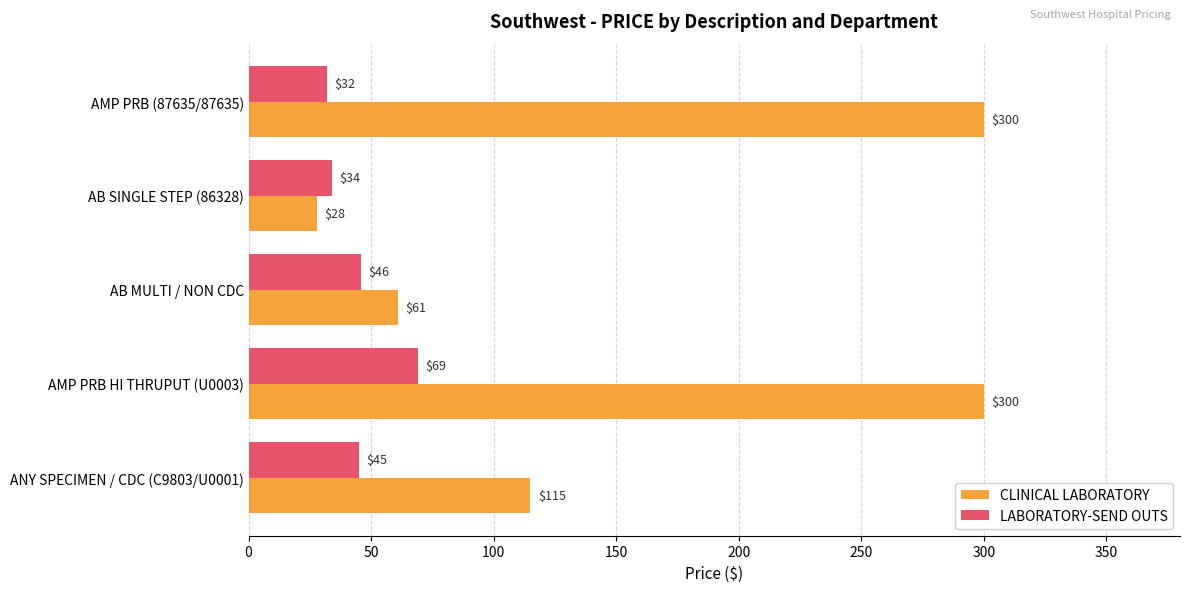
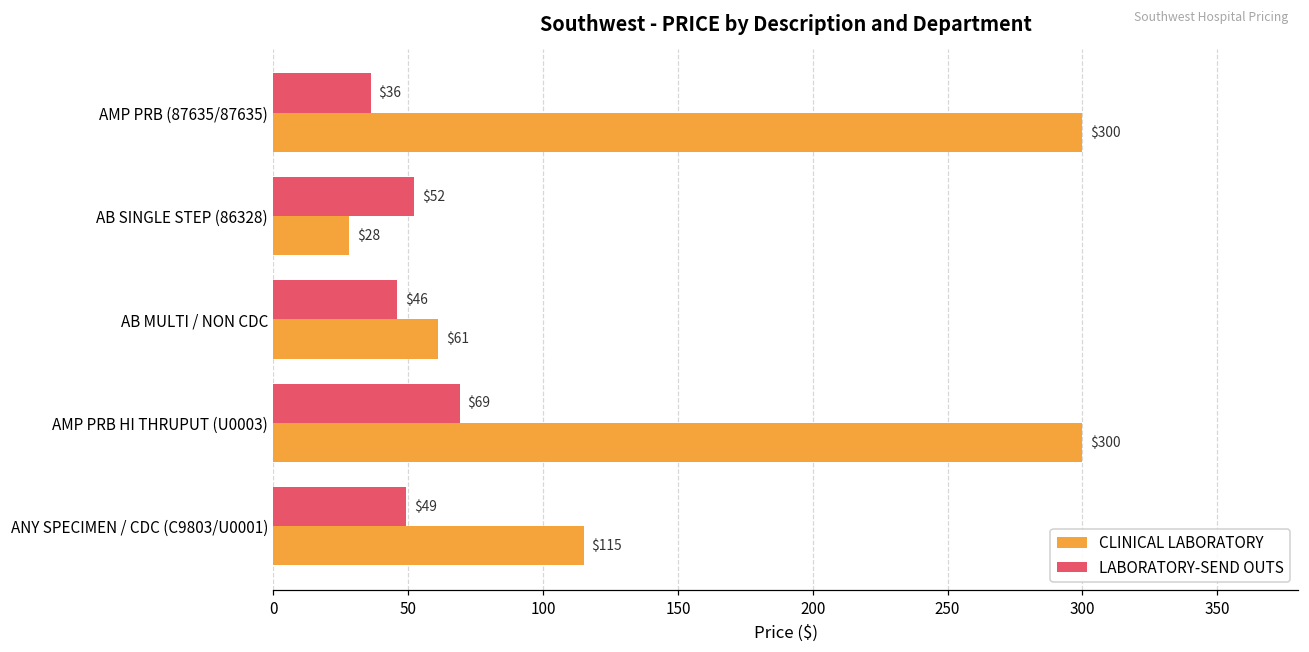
  {
    "CLINICAL LABORATORY": {
      "AMP PRB (87635/87635)": "$300",
      "AB SINGLE STEP (86328)": "$28",
      "AB MULTI / NON CDC": "$61",
      "AMP PRB HI THRUPUT (U0003)": "$300",
      "ANY SPECIMEN / CDC (C9803/U0001)": "$115"
    },
    "LABORATORY-SEND OUTS": {
-     "AMP PRB (87635/87635)": "$32",
-     "AB SINGLE STEP (86328)": "$34",
+     "AMP PRB (87635/87635)": "$36",
+     "AB SINGLE STEP (86328)": "$52",
      "AB MULTI / NON CDC": "$46",
      "AMP PRB HI THRUPUT (U0003)": "$69",
-     "ANY SPECIMEN / CDC (C9803/U0001)": "$45"
+     "ANY SPECIMEN / CDC (C9803/U0001)": "$49"
    }
  }
